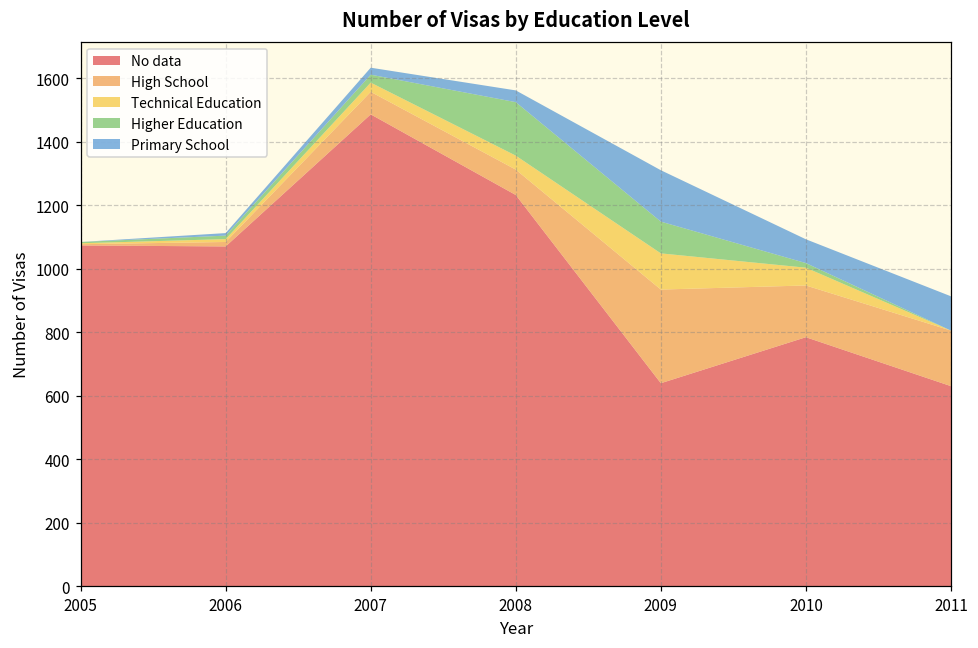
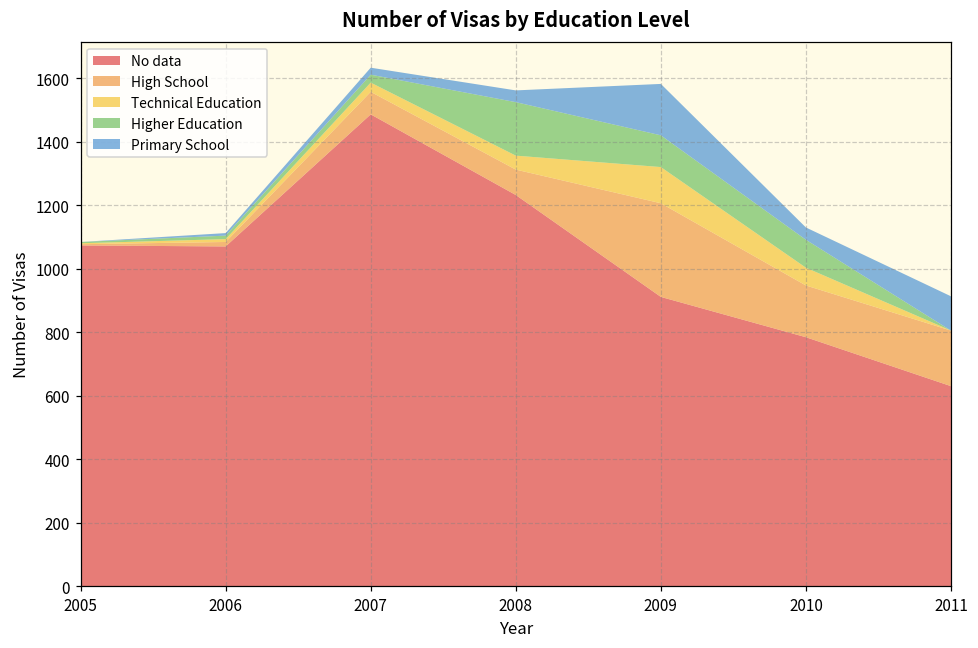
  {
    "No data": {
      "2006": 1070,
      "2007": 1490,
      "2008": 1230,
-     "2009": 640,
+     "2009": 910,
      "2010": 780,
      "2011": 630
    },
    "Higher Education": {
      "2007": 30,
      "2008": 170,
      "2009": 100,
-     "2010": 10
+     "2010": 90
    },
    "Primary School": {
      "2007": 20,
      "2008": 40,
      "2009": 160,
-     "2010": 80,
+     "2010": 40,
      "2011": 110
    }
  }
